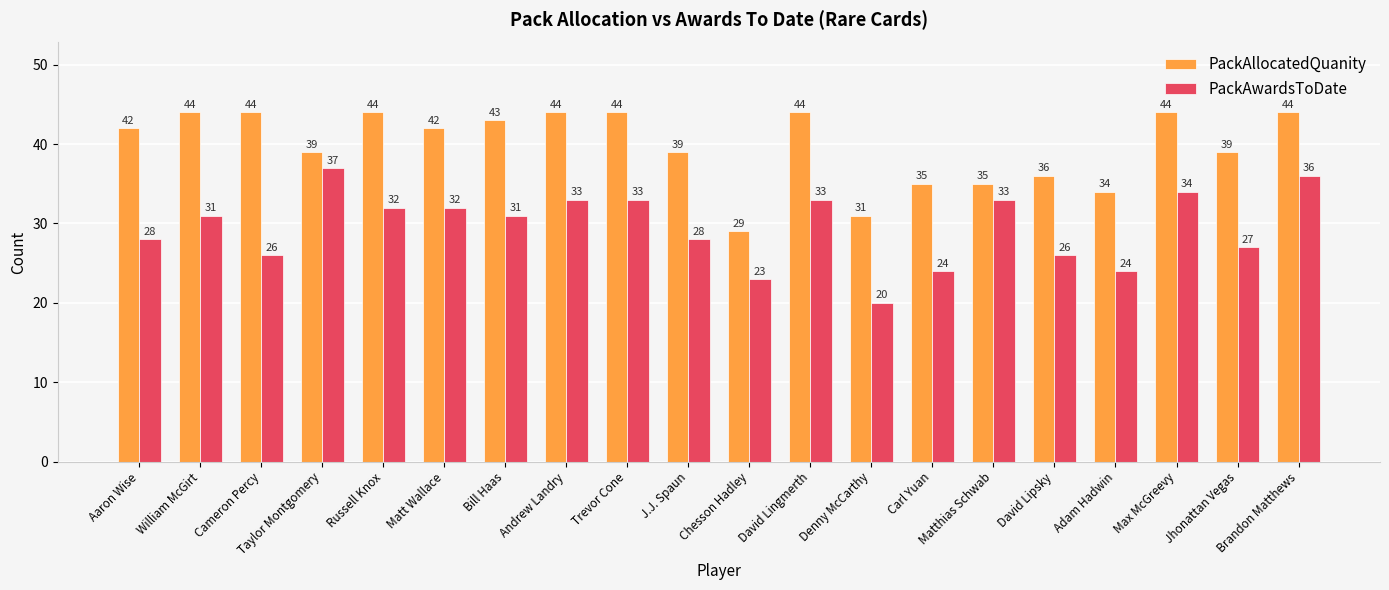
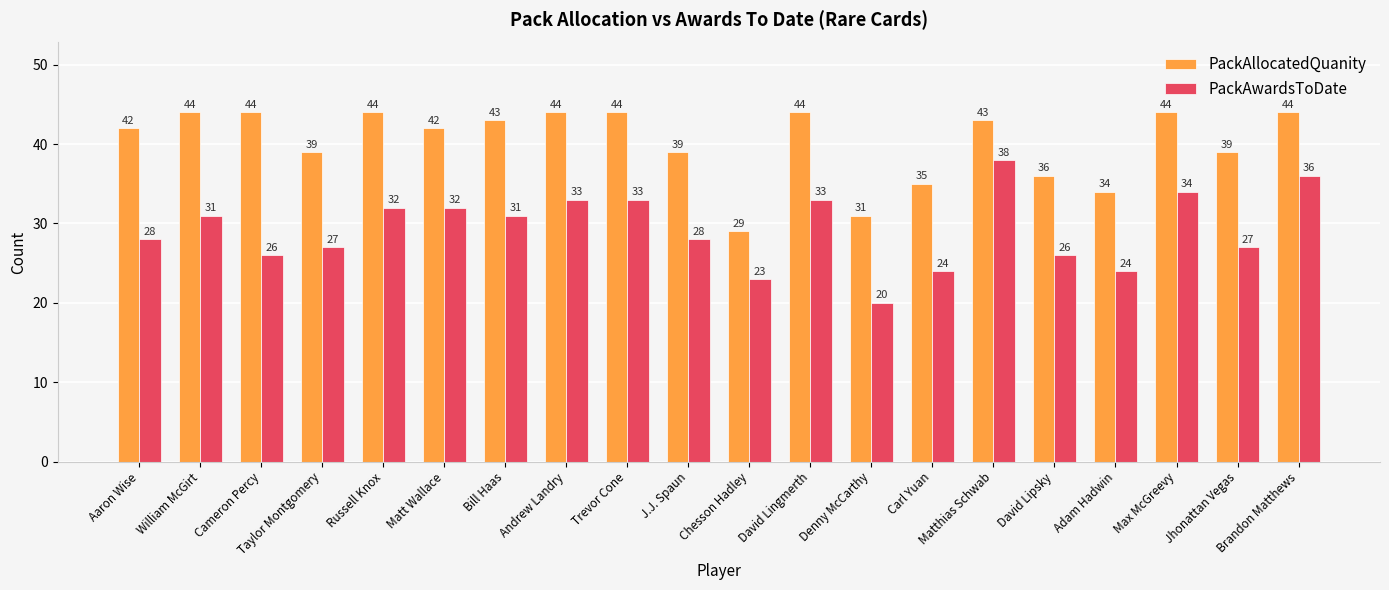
  {
    "PackAllocatedQuanity": {
      "Aaron Wise": 42,
      "William McGirt": 44,
      "Cameron Percy": 44,
      "Taylor Montgomery": 39,
      "Russell Knox": 44,
      "Matt Wallace": 42,
      "Bill Haas": 43,
      "Andrew Landry": 44,
      "Trevor Cone": 44,
      "J.J. Spaun": 39,
      "Chesson Hadley": 29,
      "David Lingmerth": 44,
      "Denny McCarthy": 31,
      "Carl Yuan": 35,
-     "Matthias Schwab": 35,
+     "Matthias Schwab": 43,
      "David Lipsky": 36,
      "Adam Hadwin": 34,
      "Max McGreevy": 44,
      "Jhonattan Vegas": 39,
      "Brandon Matthews": 44
    },
    "PackAwardsToDate": {
      "Aaron Wise": 28,
      "William McGirt": 31,
      "Cameron Percy": 26,
-     "Taylor Montgomery": 37,
+     "Taylor Montgomery": 27,
      "Russell Knox": 32,
      "Matt Wallace": 32,
      "Bill Haas": 31,
      "Andrew Landry": 33,
      "Trevor Cone": 33,
      "J.J. Spaun": 28,
      "Chesson Hadley": 23,
      "David Lingmerth": 33,
      "Denny McCarthy": 20,
      "Carl Yuan": 24,
-     "Matthias Schwab": 33,
+     "Matthias Schwab": 38,
      "David Lipsky": 26,
      "Adam Hadwin": 24,
      "Max McGreevy": 34,
      "Jhonattan Vegas": 27,
      "Brandon Matthews": 36
    }
  }
